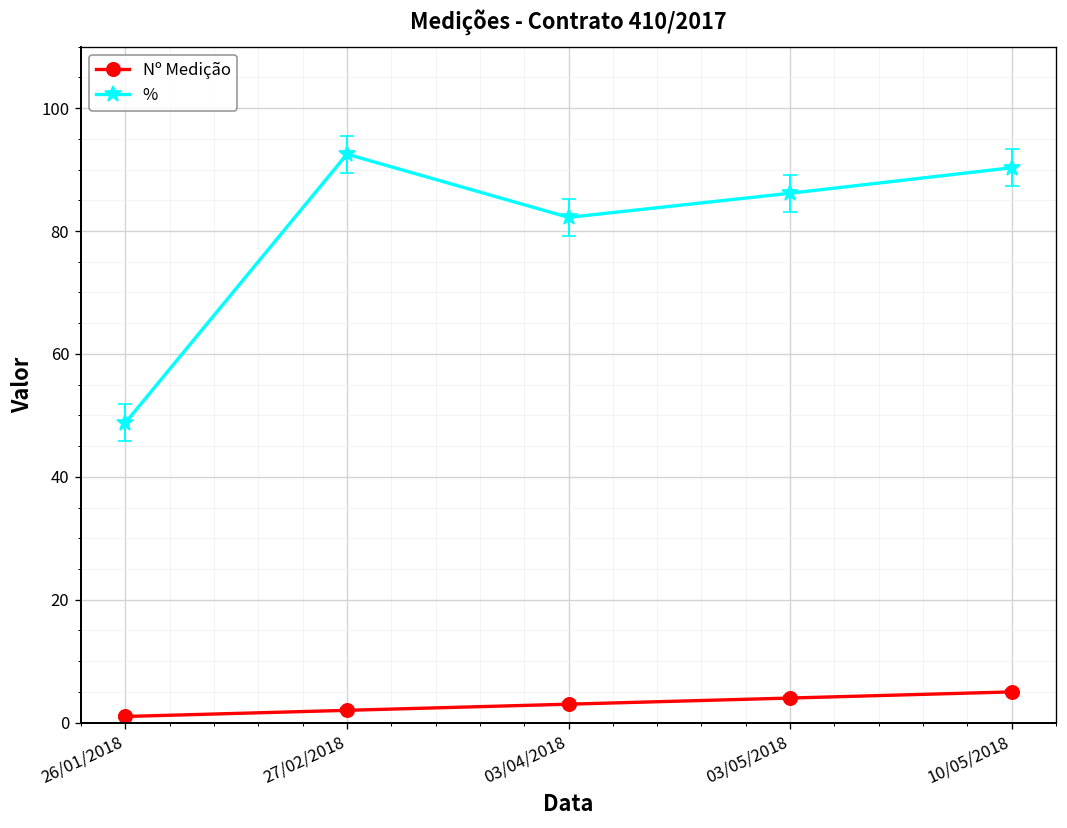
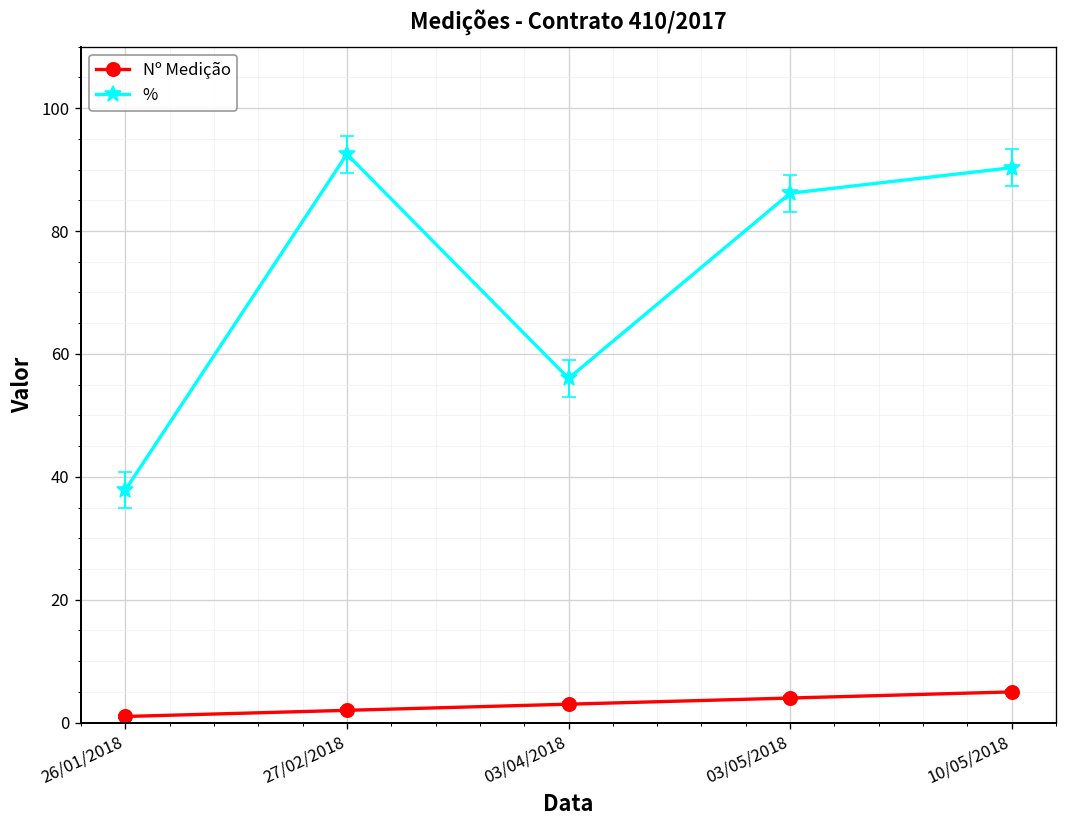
  {
    "%": {
-     "26/01/2018": 49,
+     "26/01/2018": 38,
      "27/02/2018": 93,
-     "03/04/2018": 82,
+     "03/04/2018": 56,
      "03/05/2018": 86,
      "10/05/2018": 90
    }
  }
